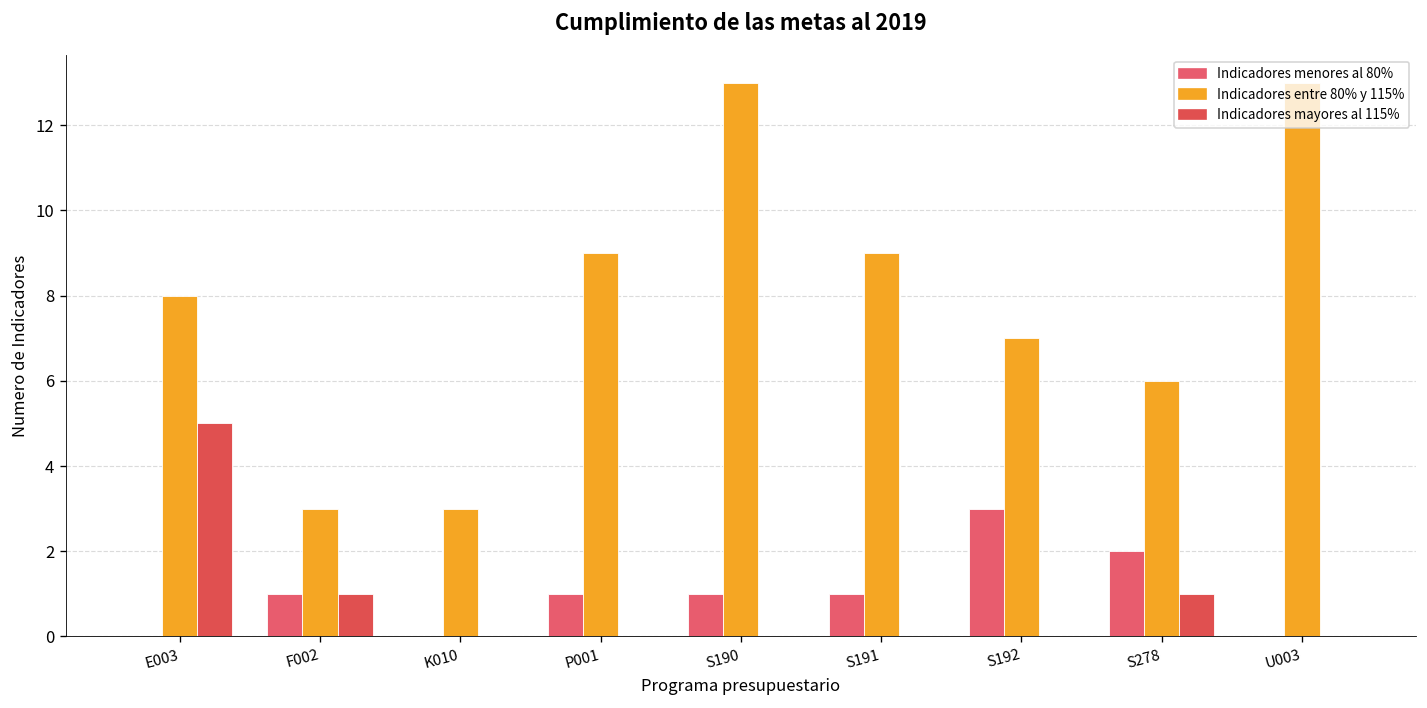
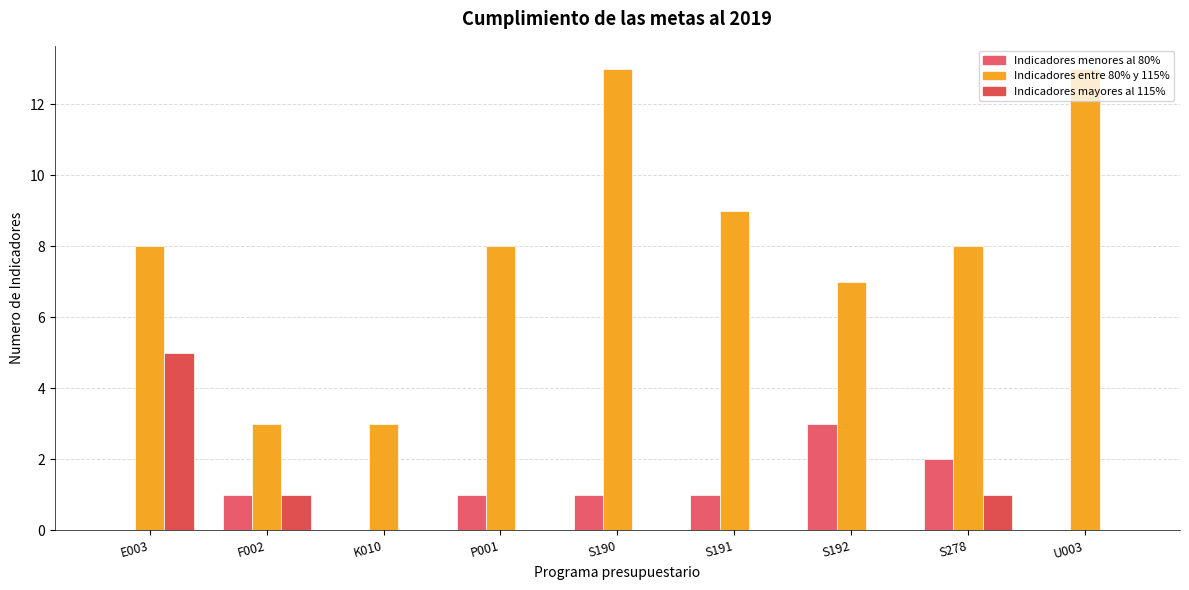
  {
    "Indicadores entre 80% y 115%": {
      "E003": 8,
      "F002": 3,
      "K010": 3,
-     "P001": 9,
+     "P001": 8,
      "S190": 13,
      "S191": 9,
      "S192": 7,
-     "S278": 6
+     "S278": 8
    }
  }
